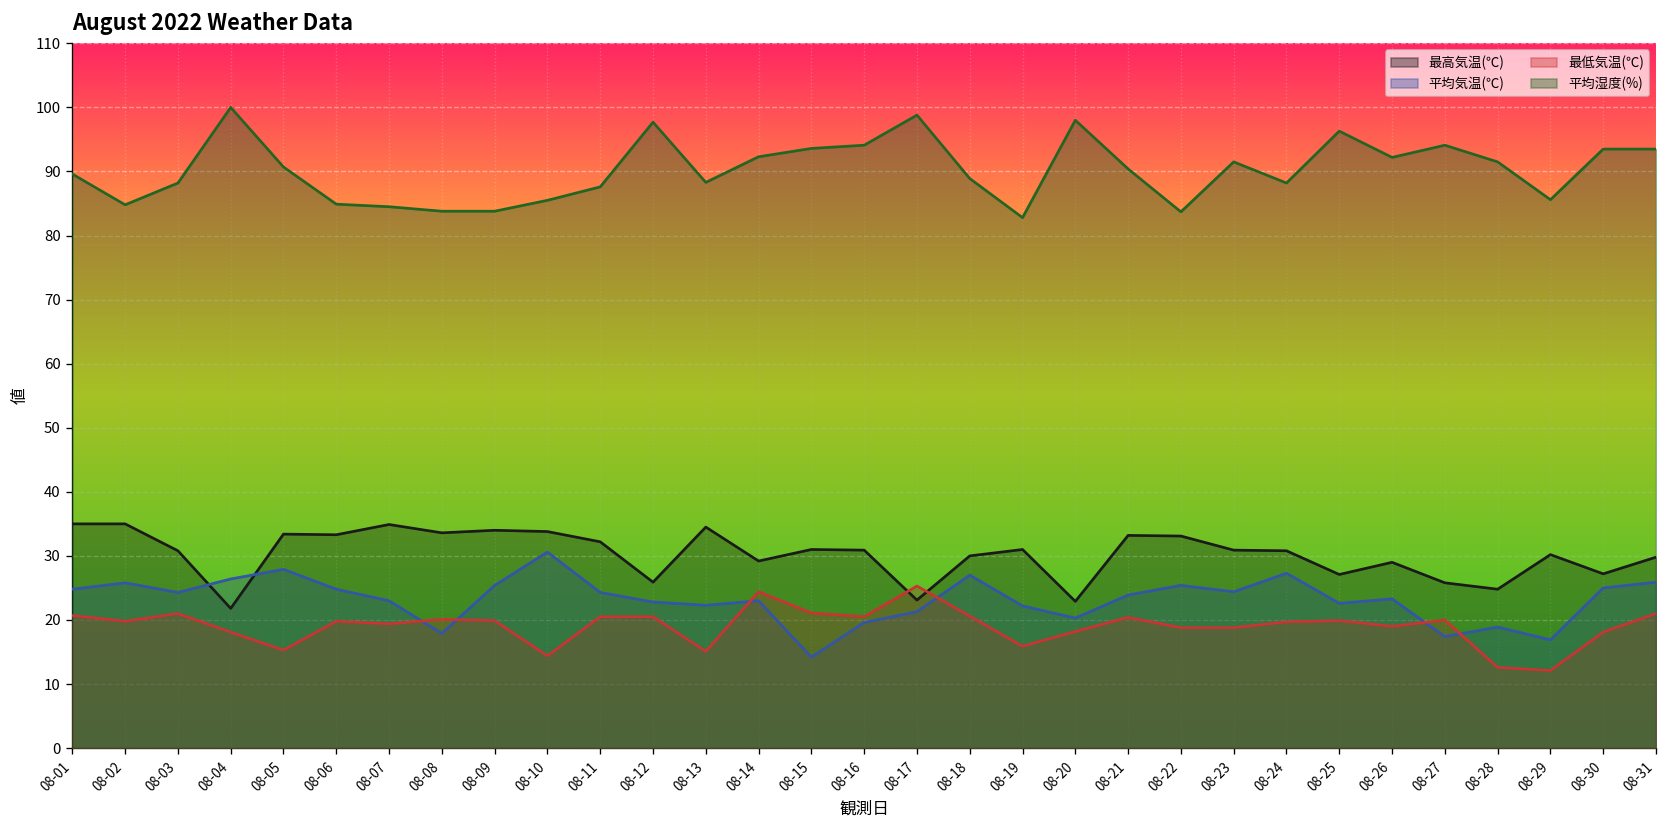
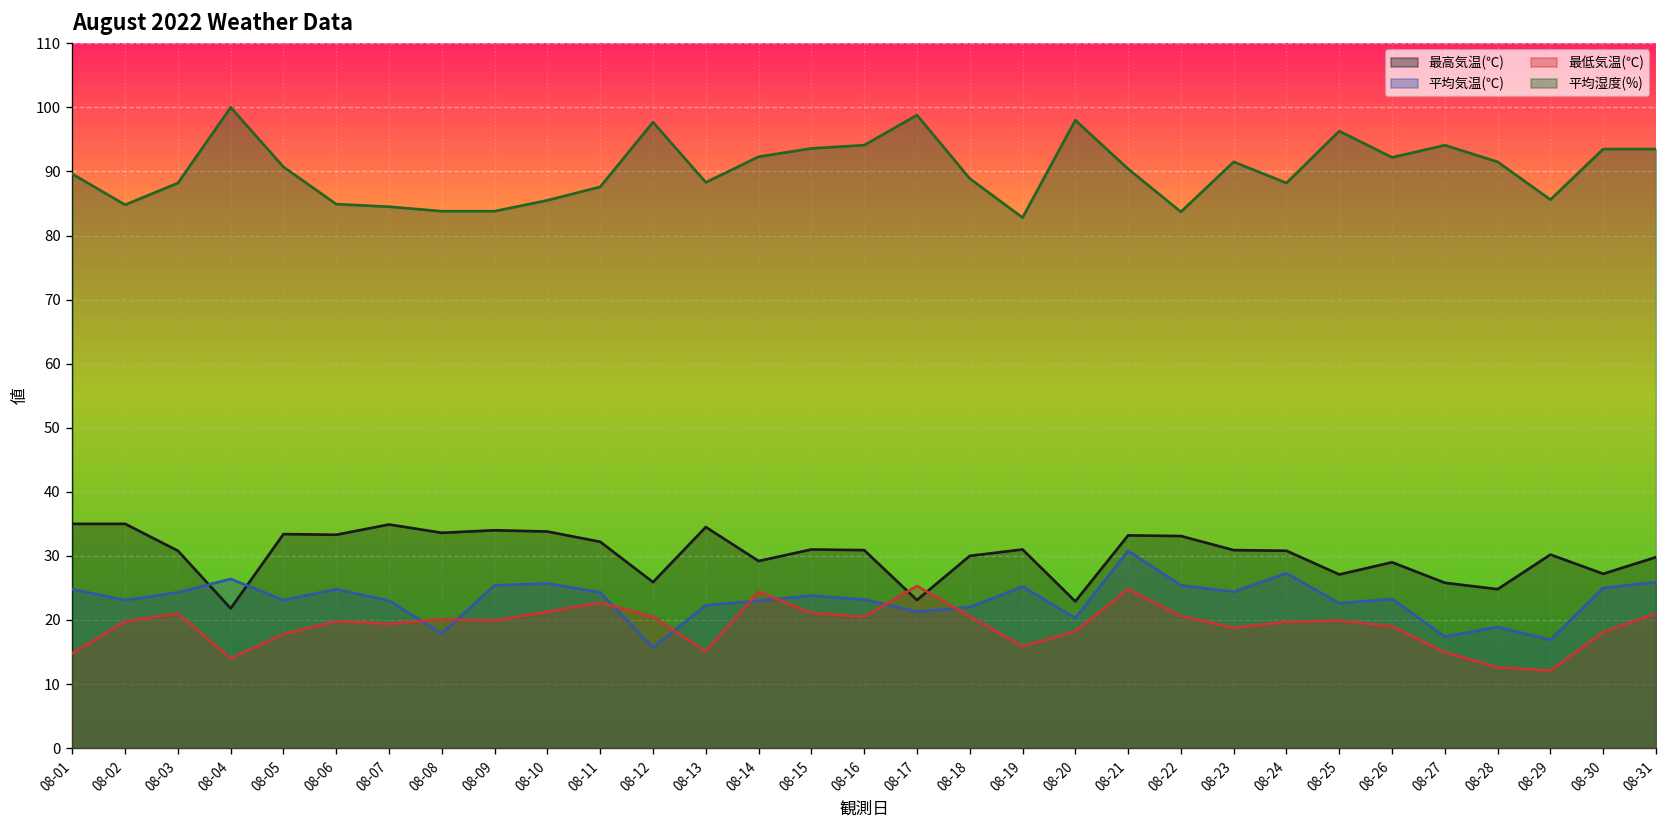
  {
    "平均気温(℃)": {
      "08-01": 25,
-     "08-02": 26,
+     "08-02": 23,
      "08-03": 24,
      "08-04": 26,
-     "08-05": 28,
+     "08-05": 23,
      "08-06": 25,
      "08-07": 23,
      "08-08": 18,
      "08-09": 25,
-     "08-10": 31,
+     "08-10": 26,
      "08-11": 24,
-     "08-12": 23,
+     "08-12": 16,
      "08-13": 22,
      "08-14": 23,
-     "08-15": 14,
-     "08-16": 20,
+     "08-15": 24,
+     "08-16": 23,
      "08-17": 21,
-     "08-18": 27,
-     "08-19": 22,
+     "08-18": 22,
+     "08-19": 25,
      "08-20": 20,
-     "08-21": 24,
+     "08-21": 31,
      "08-22": 25,
      "08-23": 24,
      "08-24": 27,
      "08-25": 23,
      "08-26": 23,
      "08-27": 17,
      "08-28": 19,
      "08-29": 17,
      "08-30": 25,
      "08-31": 26
    },
    "最低気温(℃)": {
-     "08-01": 21,
+     "08-01": 15,
      "08-02": 20,
      "08-03": 21,
-     "08-04": 18,
-     "08-05": 15,
+     "08-04": 14,
+     "08-05": 18,
      "08-06": 20,
      "08-07": 19,
      "08-08": 20,
      "08-09": 20,
-     "08-10": 14,
-     "08-11": 21,
+     "08-10": 21,
+     "08-11": 23,
      "08-12": 21,
      "08-13": 15,
      "08-14": 24,
      "08-15": 21,
      "08-16": 21,
      "08-17": 25,
      "08-18": 21,
      "08-19": 16,
      "08-20": 18,
-     "08-21": 20,
-     "08-22": 19,
+     "08-21": 25,
+     "08-22": 21,
      "08-23": 19,
      "08-24": 20,
      "08-25": 20,
      "08-26": 19,
-     "08-27": 20,
+     "08-27": 15,
      "08-28": 13,
      "08-29": 12,
      "08-30": 18,
      "08-31": 21
    }
  }
